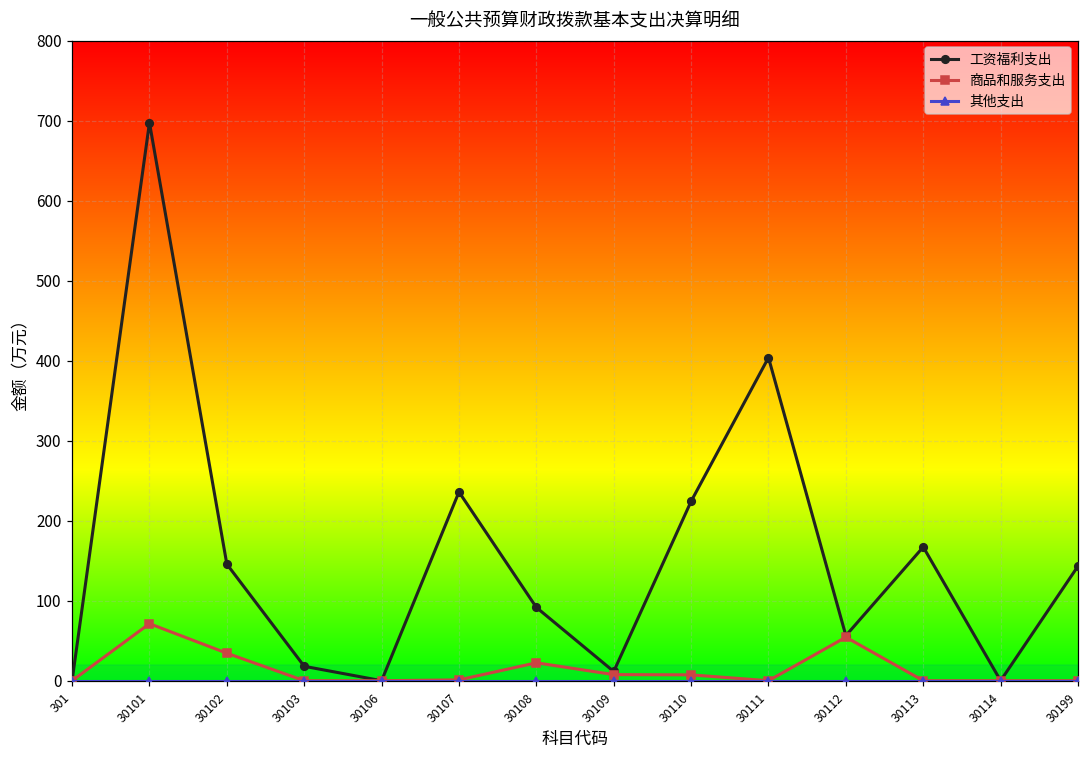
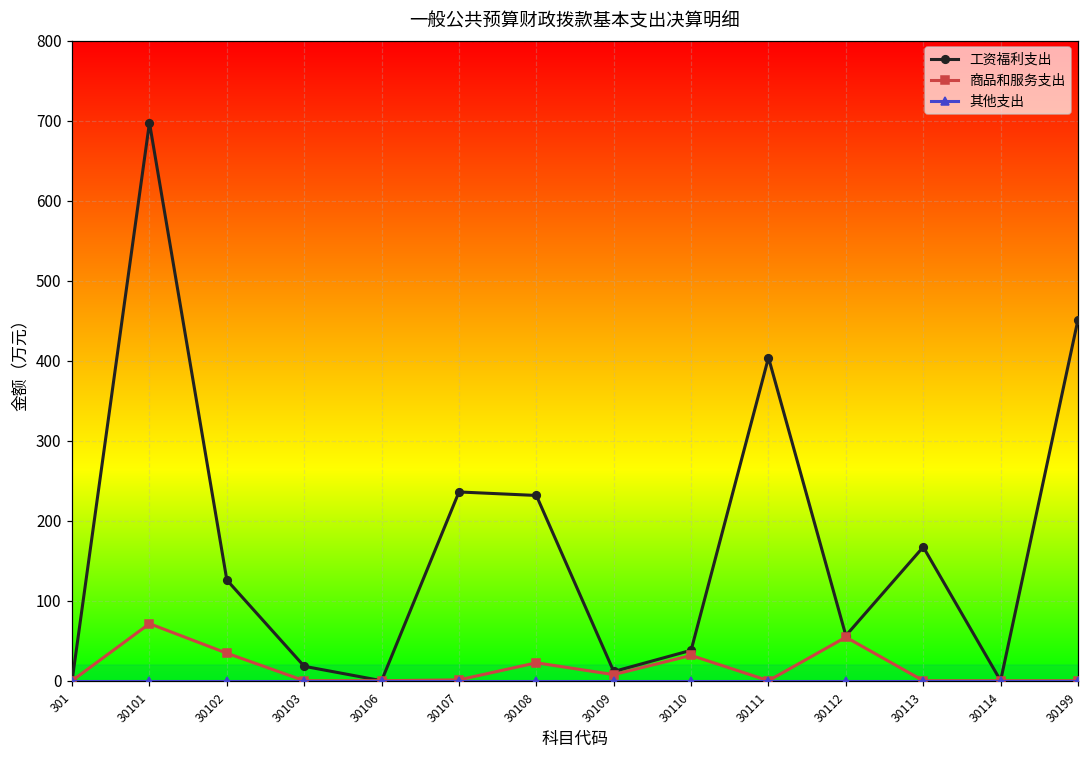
  {
    "工资福利支出": {
      "30101": 700,
-     "30102": 150,
+     "30102": 130,
      "30103": 20,
      "30107": 240,
-     "30108": 90,
+     "30108": 230,
      "30109": 10,
-     "30110": 220,
+     "30110": 40,
      "30111": 400,
      "30113": 170,
-     "30199": 140
+     "30199": 450
    },
    "商品和服务支出": {
      "30101": 70,
      "30102": 30,
      "30108": 20,
      "30109": 10,
-     "30110": 10
+     "30110": 30
    },
    "其他支出": {
      "30101": 0,
      "30102": 0,
      "30108": 0,
      "30109": 0,
      "30110": 0,
      "30112": 0
    }
  }
